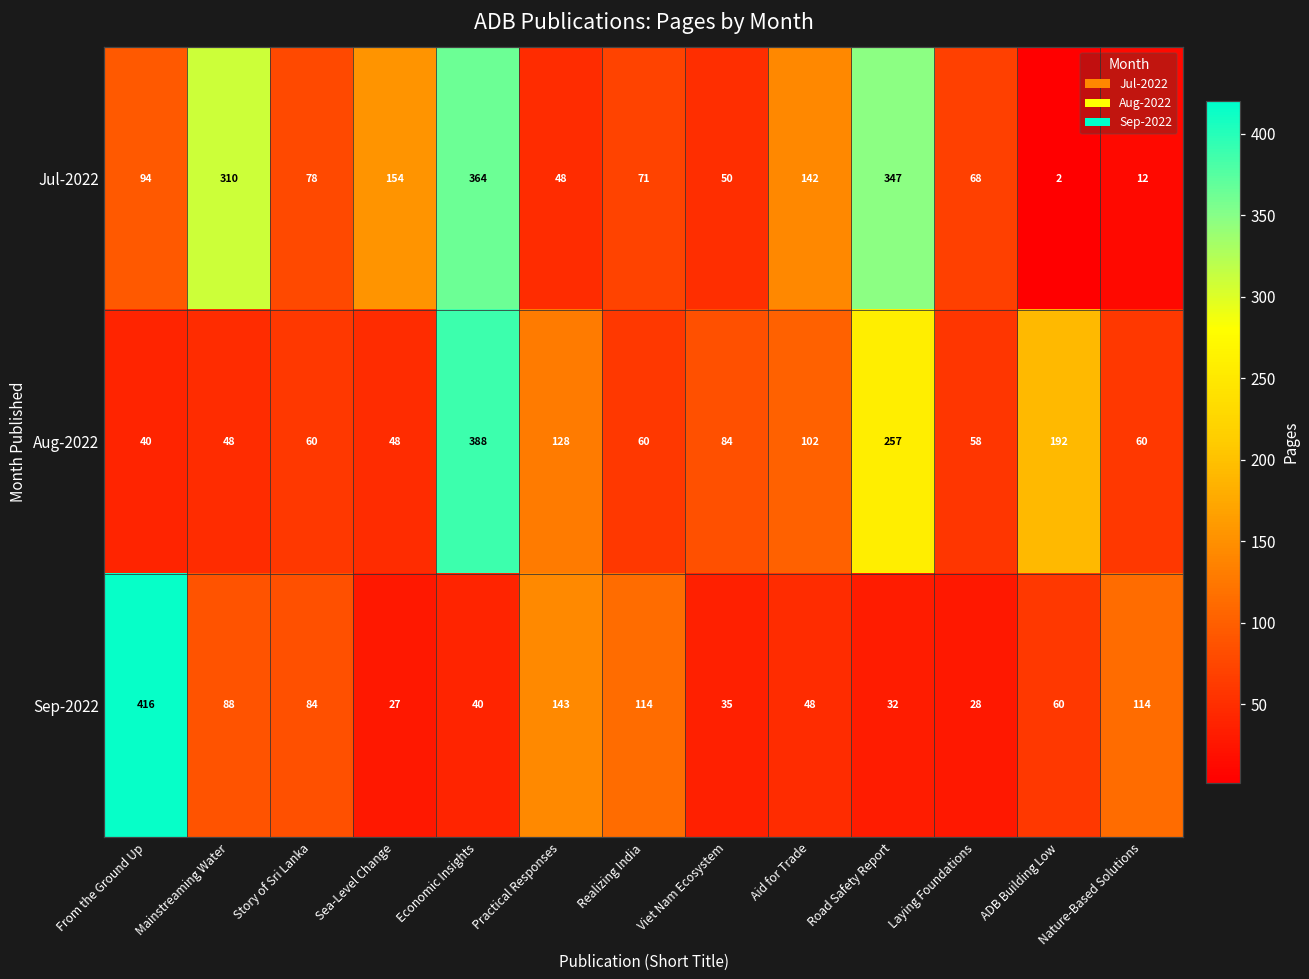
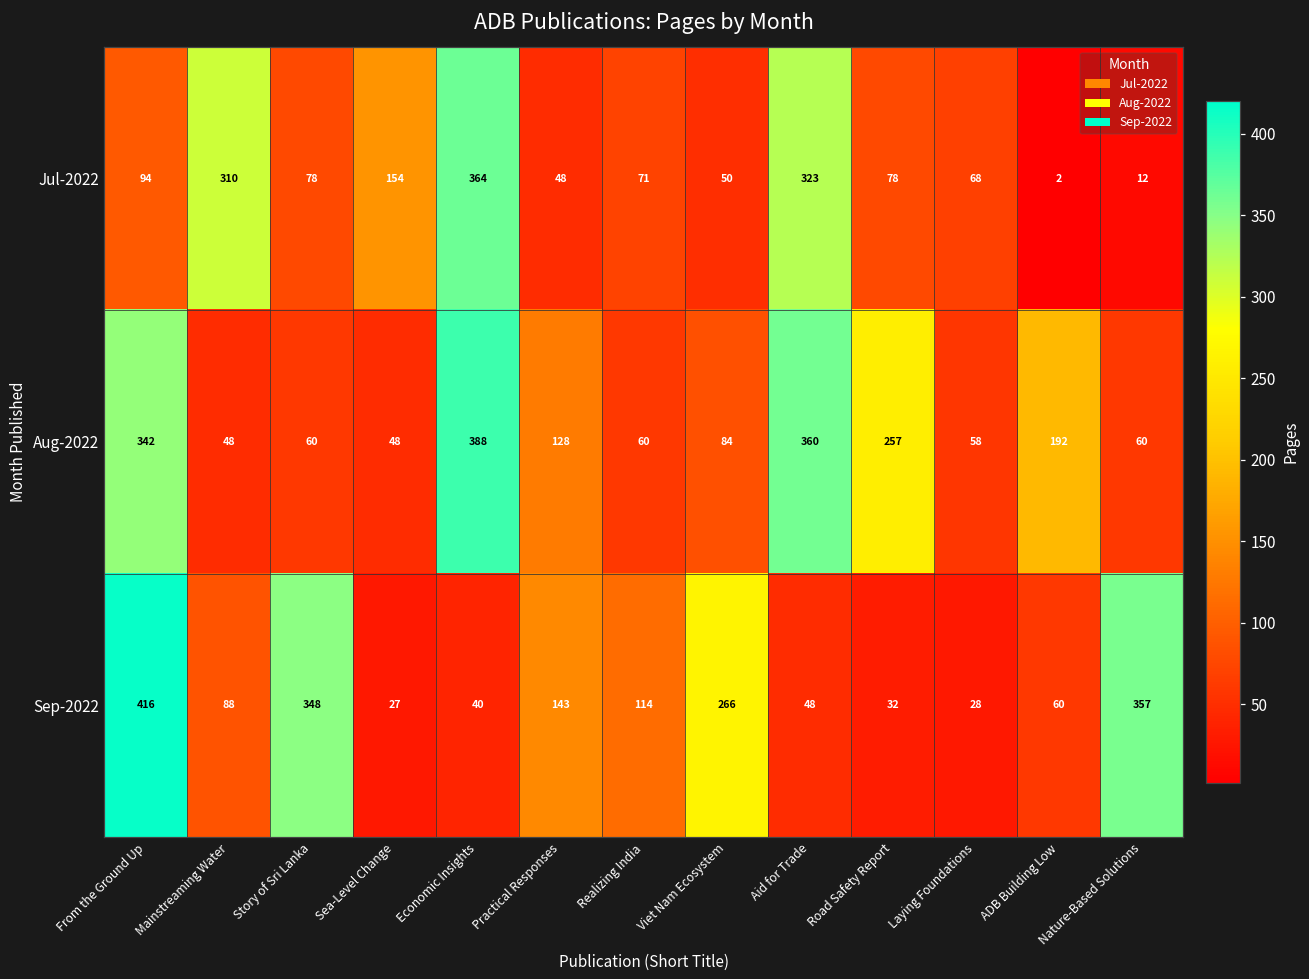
  {
    "Jul-2022": {
      "From the Ground Up": 94,
      "Mainstreaming Water": 310,
      "Story of Sri Lanka": 78,
      "Sea-Level Change": 154,
      "Economic Insights": 364,
      "Practical Responses": 48,
      "Realizing India": 71,
      "Viet Nam Ecosystem": 50,
-     "Aid for Trade": 142,
-     "Road Safety Report": 347,
+     "Aid for Trade": 323,
+     "Road Safety Report": 78,
      "Laying Foundations": 68,
      "ADB Building Low": 2,
      "Nature-Based Solutions": 12
    },
    "Aug-2022": {
-     "From the Ground Up": 40,
+     "From the Ground Up": 342,
      "Mainstreaming Water": 48,
      "Story of Sri Lanka": 60,
      "Sea-Level Change": 48,
      "Economic Insights": 388,
      "Practical Responses": 128,
      "Realizing India": 60,
      "Viet Nam Ecosystem": 84,
-     "Aid for Trade": 102,
+     "Aid for Trade": 360,
      "Road Safety Report": 257,
      "Laying Foundations": 58,
      "ADB Building Low": 192,
      "Nature-Based Solutions": 60
    },
    "Sep-2022": {
      "From the Ground Up": 416,
      "Mainstreaming Water": 88,
-     "Story of Sri Lanka": 84,
+     "Story of Sri Lanka": 348,
      "Sea-Level Change": 27,
      "Economic Insights": 40,
      "Practical Responses": 143,
      "Realizing India": 114,
-     "Viet Nam Ecosystem": 35,
+     "Viet Nam Ecosystem": 266,
      "Aid for Trade": 48,
      "Road Safety Report": 32,
      "Laying Foundations": 28,
      "ADB Building Low": 60,
-     "Nature-Based Solutions": 114
+     "Nature-Based Solutions": 357
    }
  }
